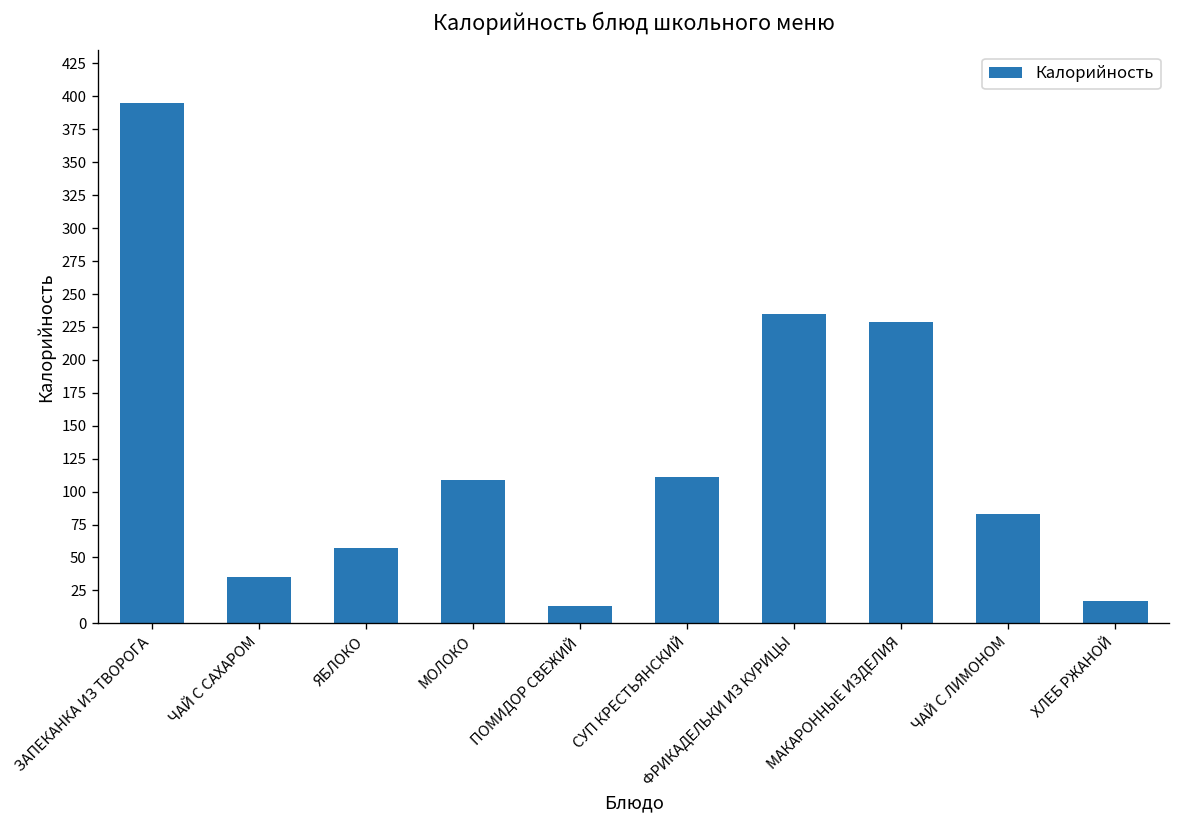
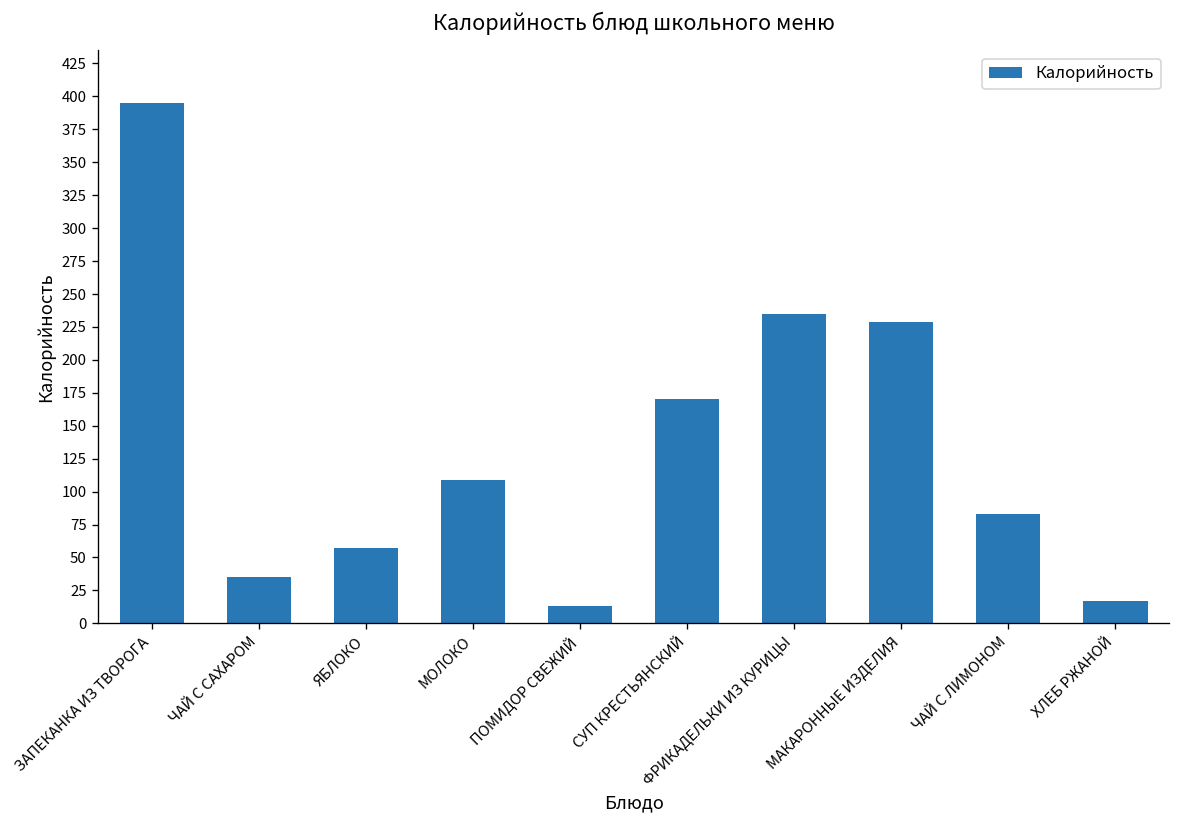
  {
    "ЗАПЕКАНКА ИЗ ТВОРОГА": 395,
    "ЧАЙ С САХАРОМ": 35,
    "ЯБЛОКО": 57,
    "МОЛОКО": 109,
    "ПОМИДОР СВЕЖИЙ": 13,
-   "СУП КРЕСТЬЯНСКИЙ": 111,
+   "СУП КРЕСТЬЯНСКИЙ": 170,
    "ФРИКАДЕЛЬКИ ИЗ КУРИЦЫ": 235,
    "МАКАРОННЫЕ ИЗДЕЛИЯ": 229,
    "ЧАЙ С ЛИМОНОМ": 83,
    "ХЛЕБ РЖАНОЙ": 17
  }
